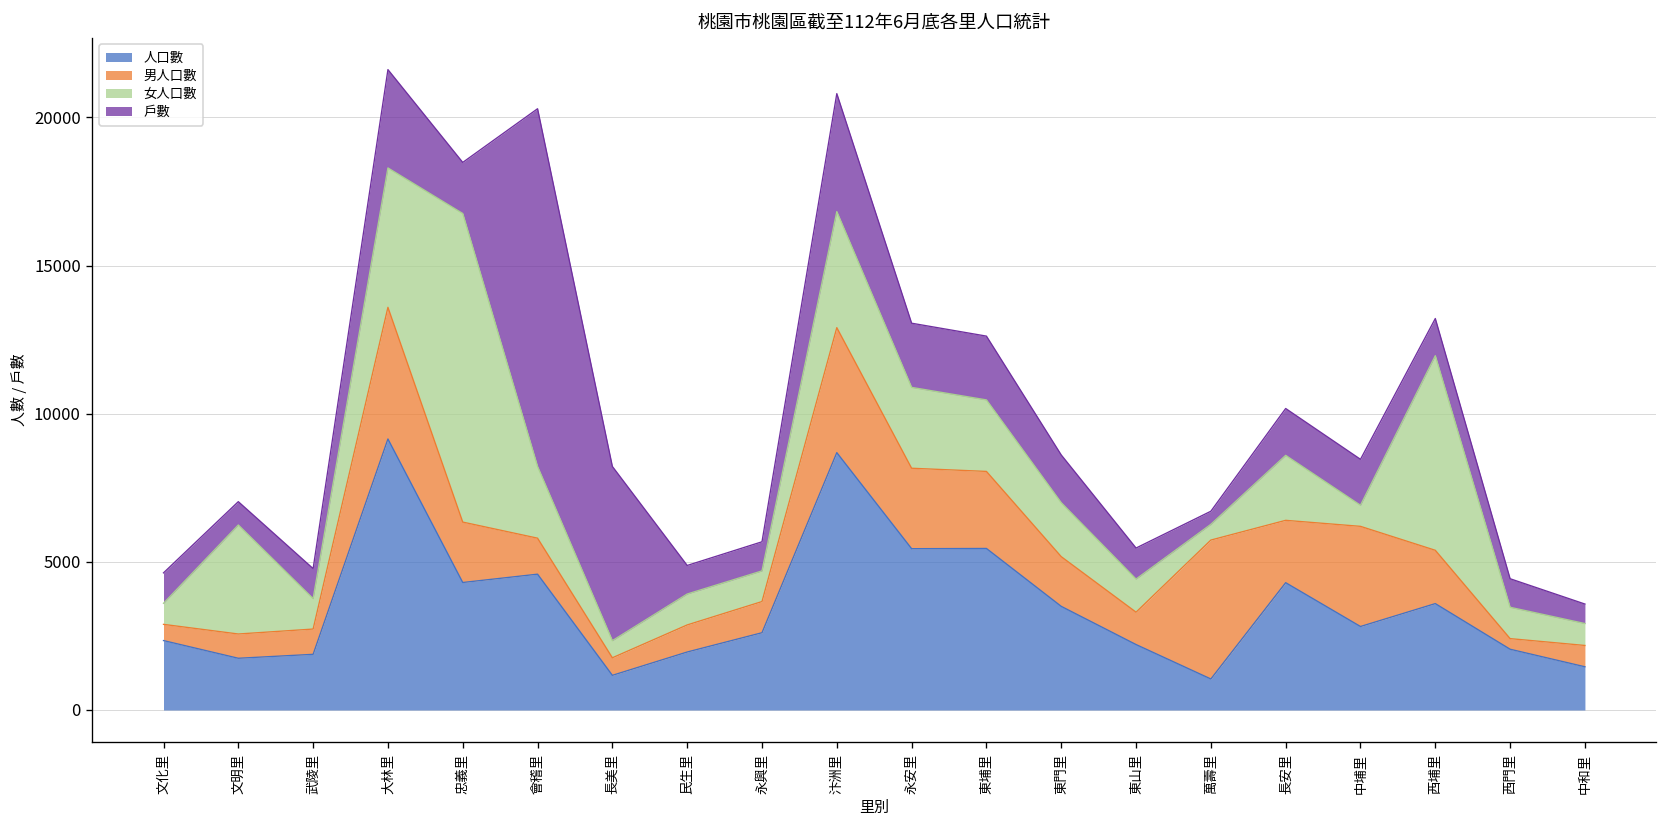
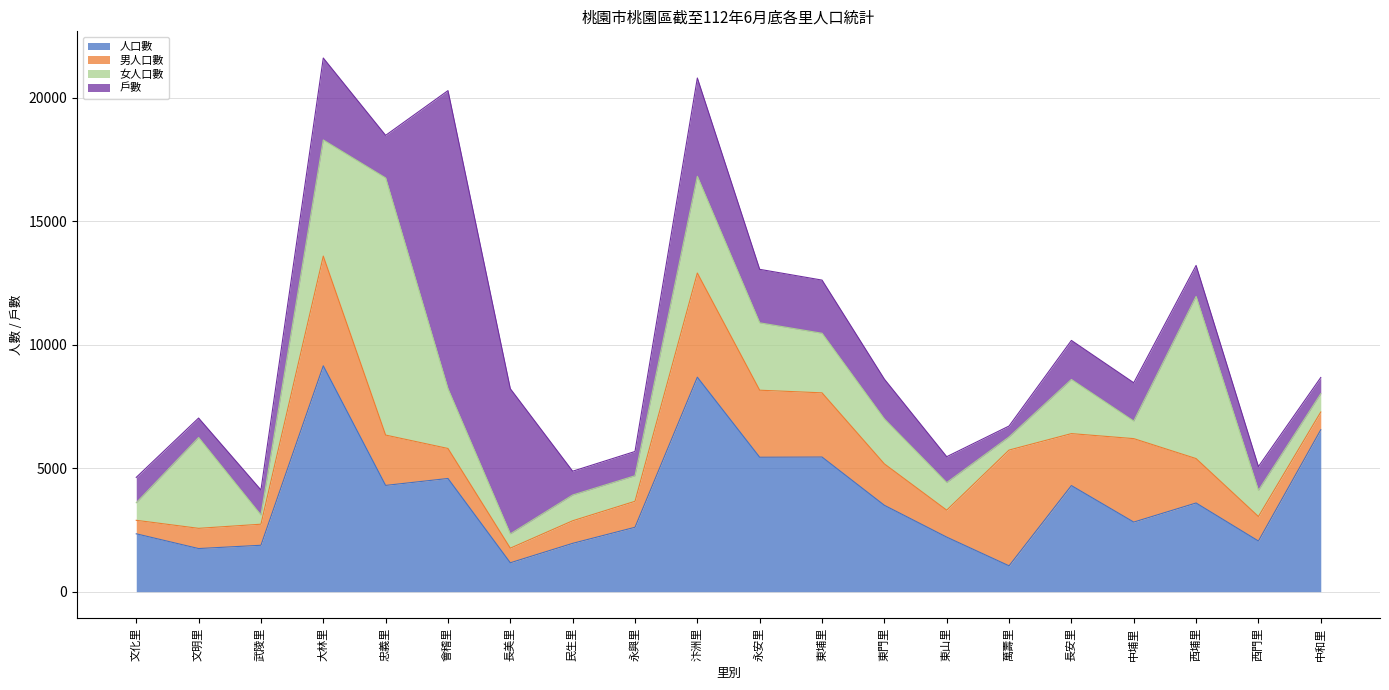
  {
    "人口數": {
      "文化里": 2300,
      "文明里": 1700,
      "武陵里": 1900,
      "大林里": 9100,
      "忠義里": 4300,
      "會稽里": 4600,
      "長美里": 1200,
      "民生里": 2000,
      "永興里": 2600,
      "汴洲里": 8700,
      "永安里": 5400,
      "東埔里": 5500,
      "東門里": 3500,
      "東山里": 2200,
      "萬壽里": 1000,
      "長安里": 4300,
      "中埔里": 2800,
      "西埔里": 3600,
      "西門里": 2100,
-     "中和里": 1500
+     "中和里": 6600
    },
    "男人口數": {
      "文化里": 500,
      "文明里": 800,
      "武陵里": 900,
      "大林里": 4400,
      "忠義里": 2000,
      "會稽里": 1200,
      "長美里": 600,
      "民生里": 900,
      "永興里": 1100,
      "汴洲里": 4200,
      "永安里": 2700,
      "東埔里": 2600,
      "東門里": 1700,
      "東山里": 1100,
      "萬壽里": 4700,
      "長安里": 2100,
      "中埔里": 3400,
      "西埔里": 1800,
-     "西門里": 400,
+     "西門里": 1000,
      "中和里": 700
    },
    "女人口數": {
      "文化里": 700,
      "文明里": 3700,
-     "武陵里": 1000,
+     "武陵里": 400,
      "大林里": 4700,
      "忠義里": 10400,
      "會稽里": 2400,
      "長美里": 600,
      "民生里": 1000,
      "永興里": 1000,
      "汴洲里": 3900,
      "永安里": 2700,
      "東埔里": 2400,
      "東門里": 1800,
      "東山里": 1100,
      "萬壽里": 500,
      "長安里": 2200,
      "中埔里": 700,
      "西埔里": 6600,
      "西門里": 1100,
      "中和里": 700
    },
    "戶數": {
      "文化里": 1000,
      "文明里": 800,
      "武陵里": 1000,
      "大林里": 3300,
      "忠義里": 1700,
      "會稽里": 12100,
      "長美里": 5900,
      "民生里": 1000,
      "永興里": 1000,
      "汴洲里": 4000,
      "永安里": 2200,
      "東埔里": 2200,
      "東門里": 1600,
      "東山里": 1000,
      "萬壽里": 400,
      "長安里": 1600,
      "中埔里": 1600,
      "西埔里": 1300,
      "西門里": 1000,
      "中和里": 700
    }
  }
